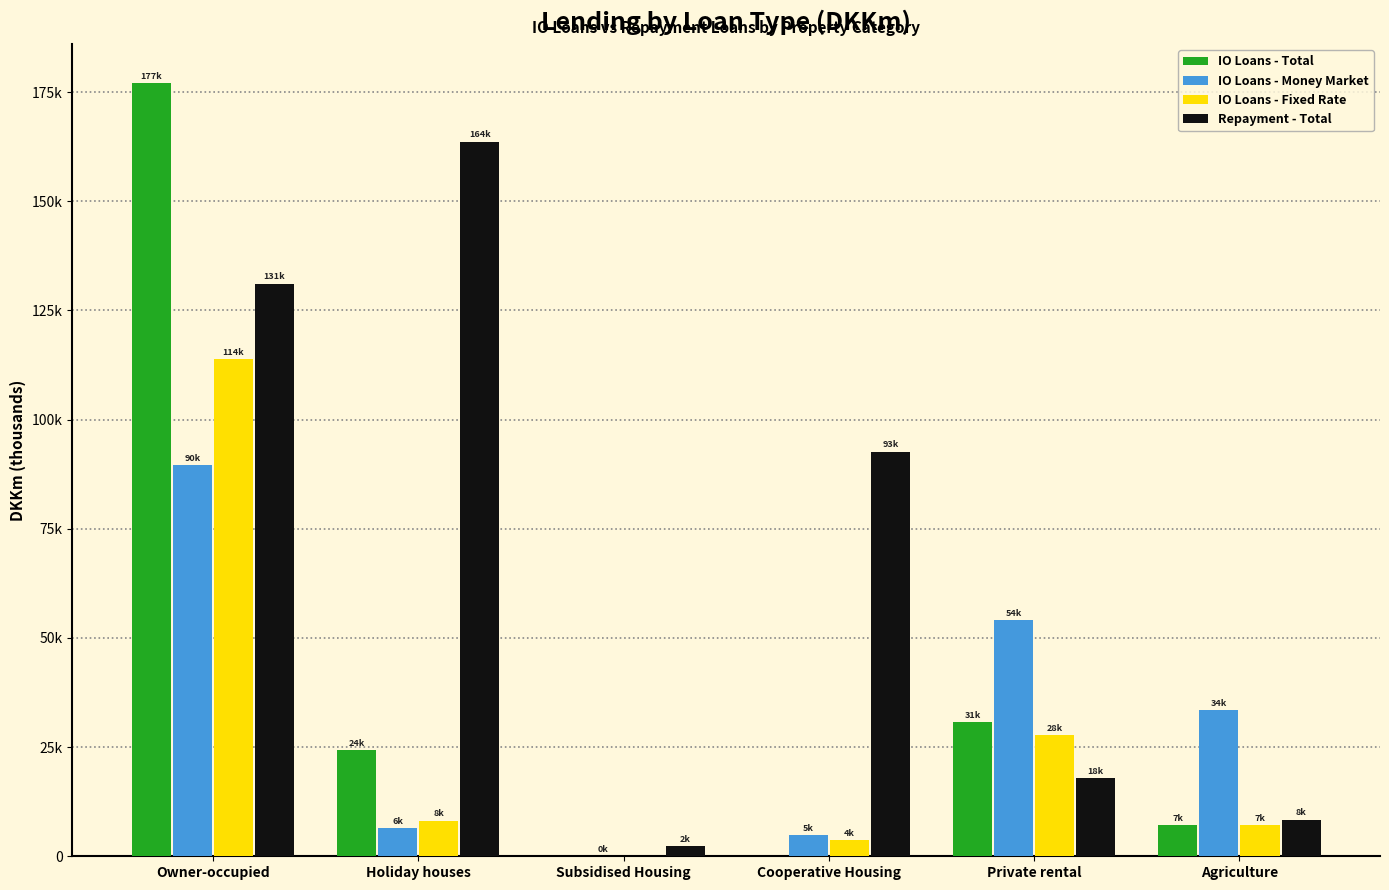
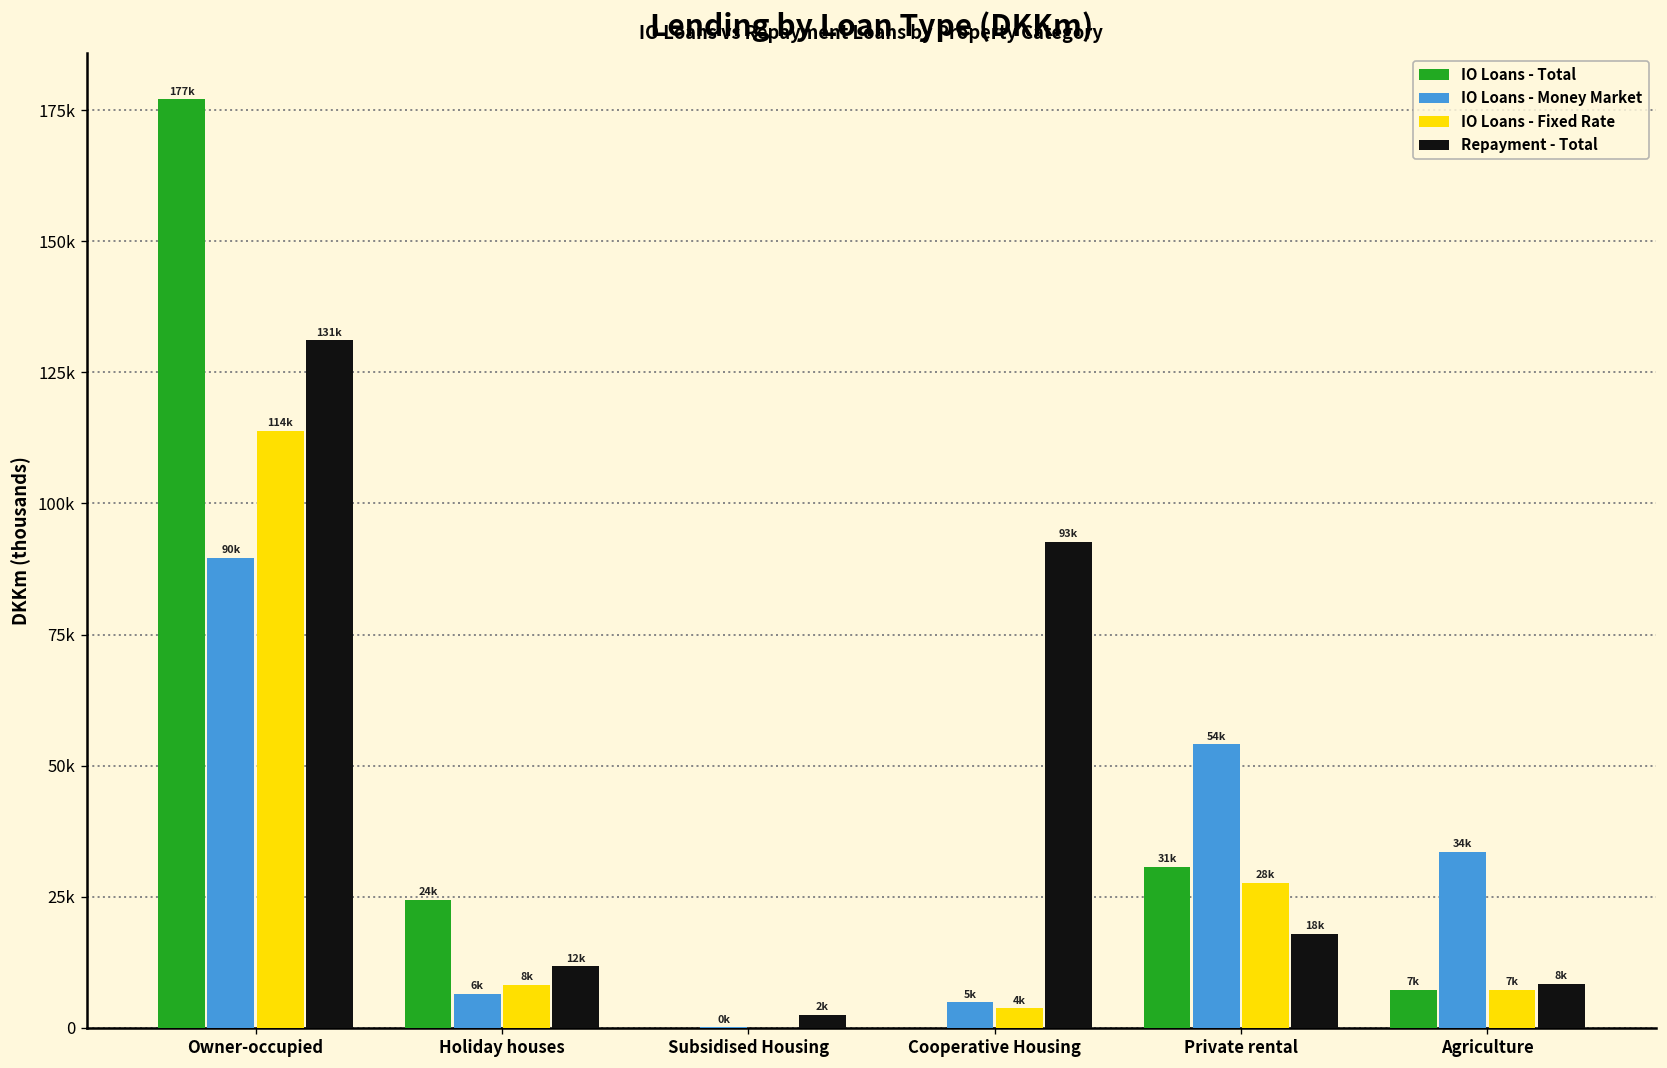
  {
    "IO Loans - Total": {
      "Owner-occupied": "177k",
      "Holiday houses": "24k",
      "Private rental": "31k",
      "Agriculture": "7k"
    },
    "IO Loans - Money Market": {
      "Owner-occupied": "90k",
      "Holiday houses": "6k",
      "Cooperative Housing": "5k",
      "Private rental": "54k",
      "Agriculture": "34k"
    },
    "IO Loans - Fixed Rate": {
      "Owner-occupied": "114k",
      "Holiday houses": "8k",
      "Cooperative Housing": "4k",
      "Private rental": "28k",
      "Agriculture": "7k"
    },
    "Repayment - Total": {
      "Owner-occupied": "131k",
-     "Holiday houses": "164k",
+     "Holiday houses": "12k",
      "Subsidised Housing": "2k",
      "Cooperative Housing": "93k",
      "Private rental": "18k",
      "Agriculture": "8k"
    }
  }
